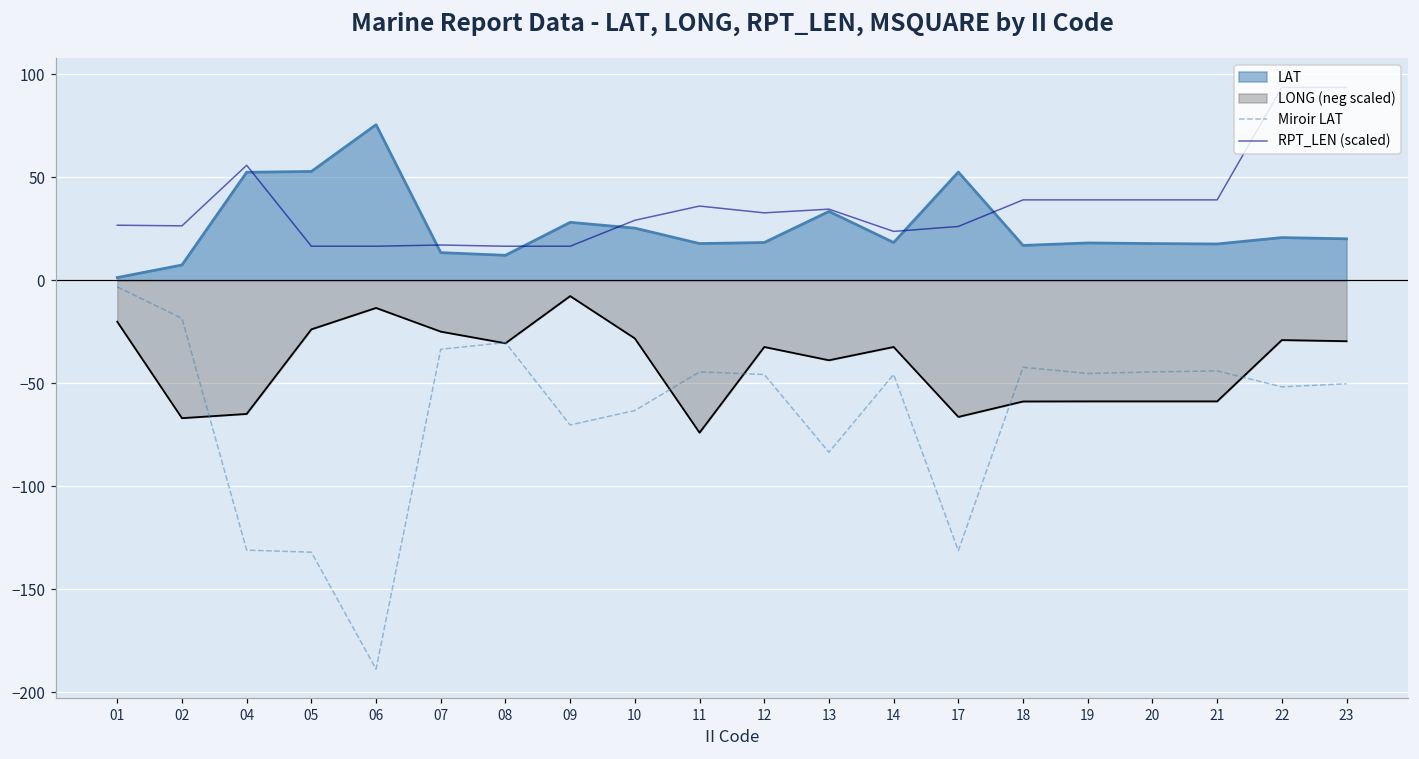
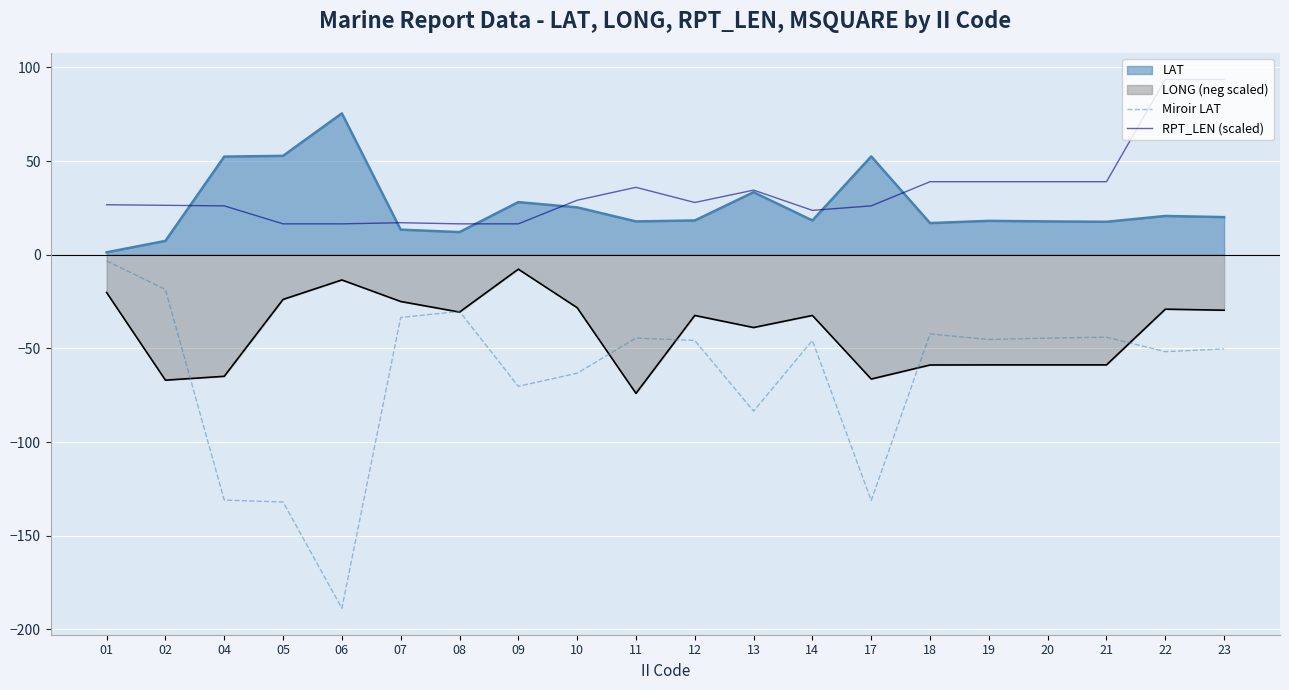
  {
    "RPT_LEN (scaled)": {
      "01": 27,
      "02": 26,
-     "04": 56,
+     "04": 26,
      "05": 17,
      "06": 17,
      "07": 17,
      "08": 17,
      "09": 17,
      "10": 29,
      "11": 36,
-     "12": 33,
+     "12": 28,
      "14": 24,
      "17": 26,
      "18": 39,
      "19": 39,
      "20": 39,
      "21": 39
    }
  }
